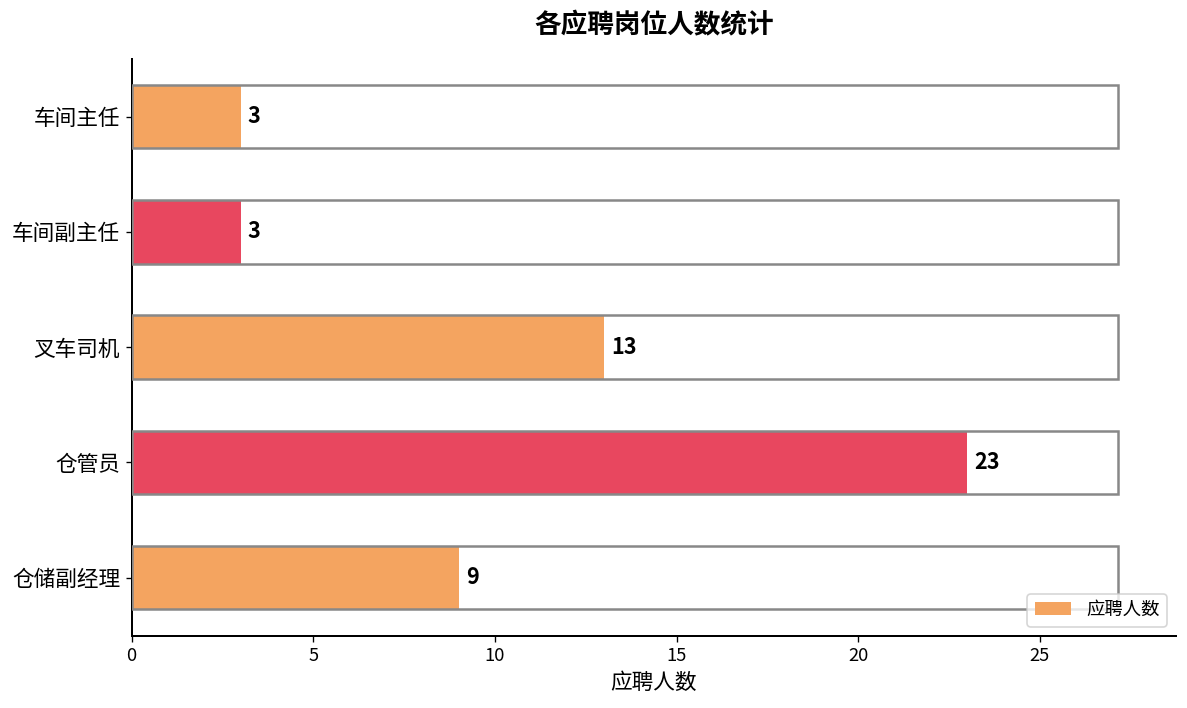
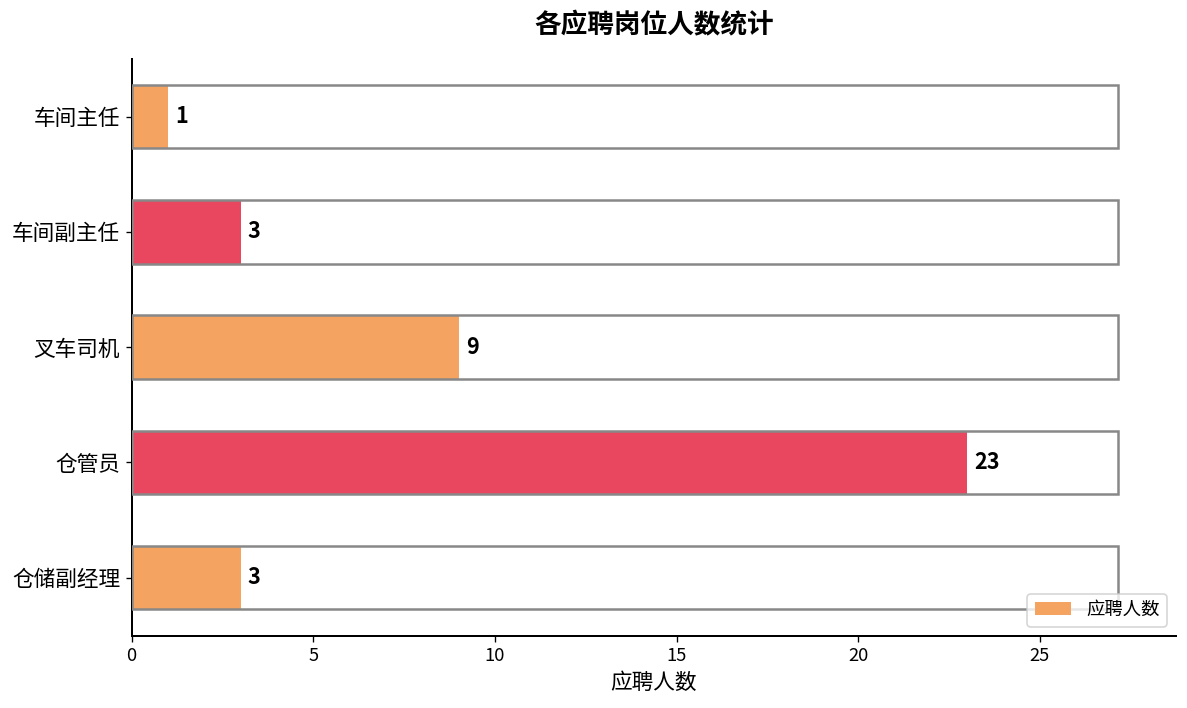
  {
-   "车间主任": 3,
+   "车间主任": 1,
    "车间副主任": 3,
-   "叉车司机": 13,
+   "叉车司机": 9,
    "仓管员": 23,
-   "仓储副经理": 9
+   "仓储副经理": 3
  }
